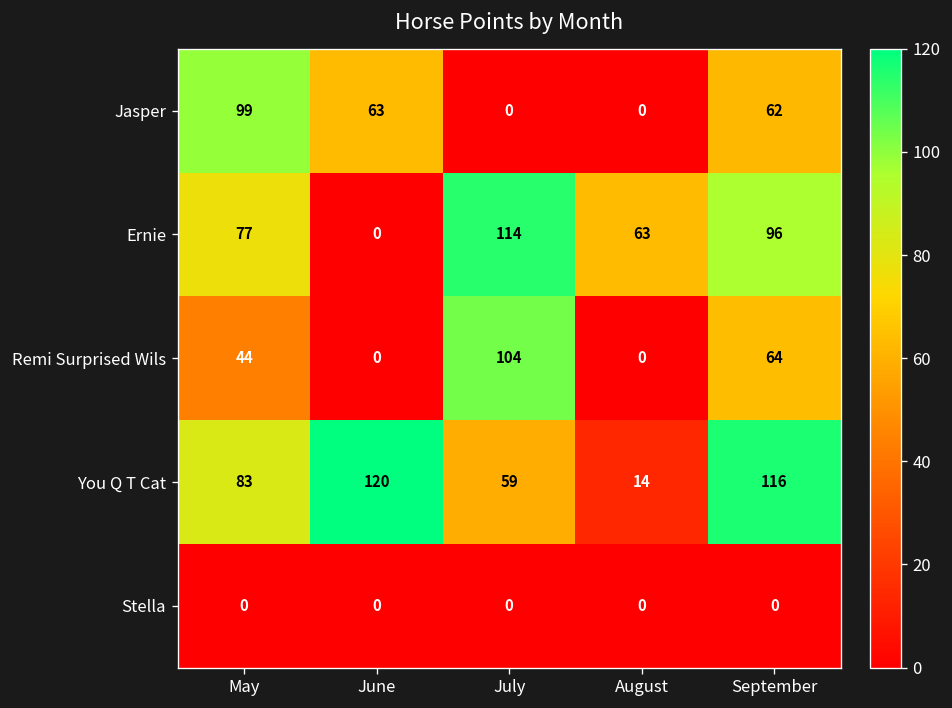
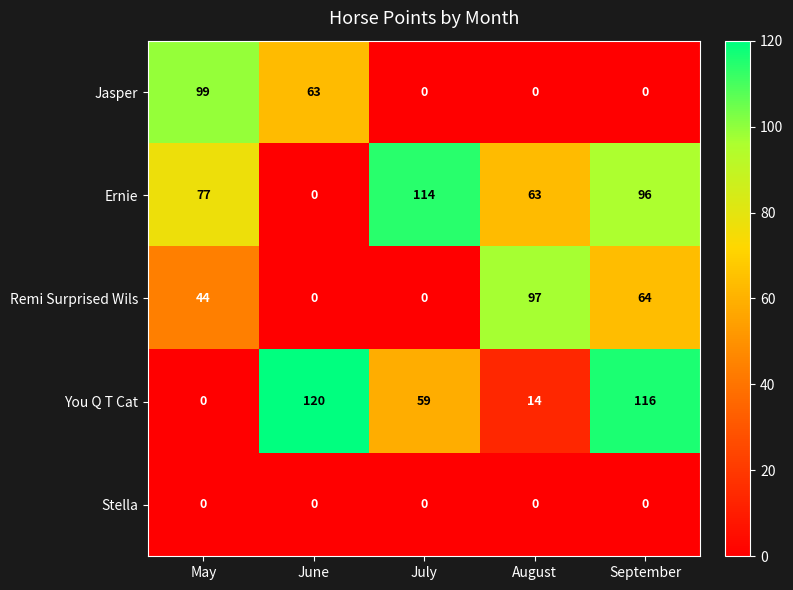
  {
    "Jasper": {
      "May": 99,
      "June": 63,
      "July": 0,
      "August": 0,
-     "September": 62
+     "September": 0
    },
    "Ernie": {
      "May": 77,
      "June": 0,
      "July": 114,
      "August": 63,
      "September": 96
    },
    "Remi Surprised Wils": {
      "May": 44,
      "June": 0,
-     "July": 104,
-     "August": 0,
+     "July": 0,
+     "August": 97,
      "September": 64
    },
    "You Q T Cat": {
-     "May": 83,
+     "May": 0,
      "June": 120,
      "July": 59,
      "August": 14,
      "September": 116
    },
    "Stella": {
      "May": 0,
      "June": 0,
      "July": 0,
      "August": 0,
      "September": 0
    }
  }
